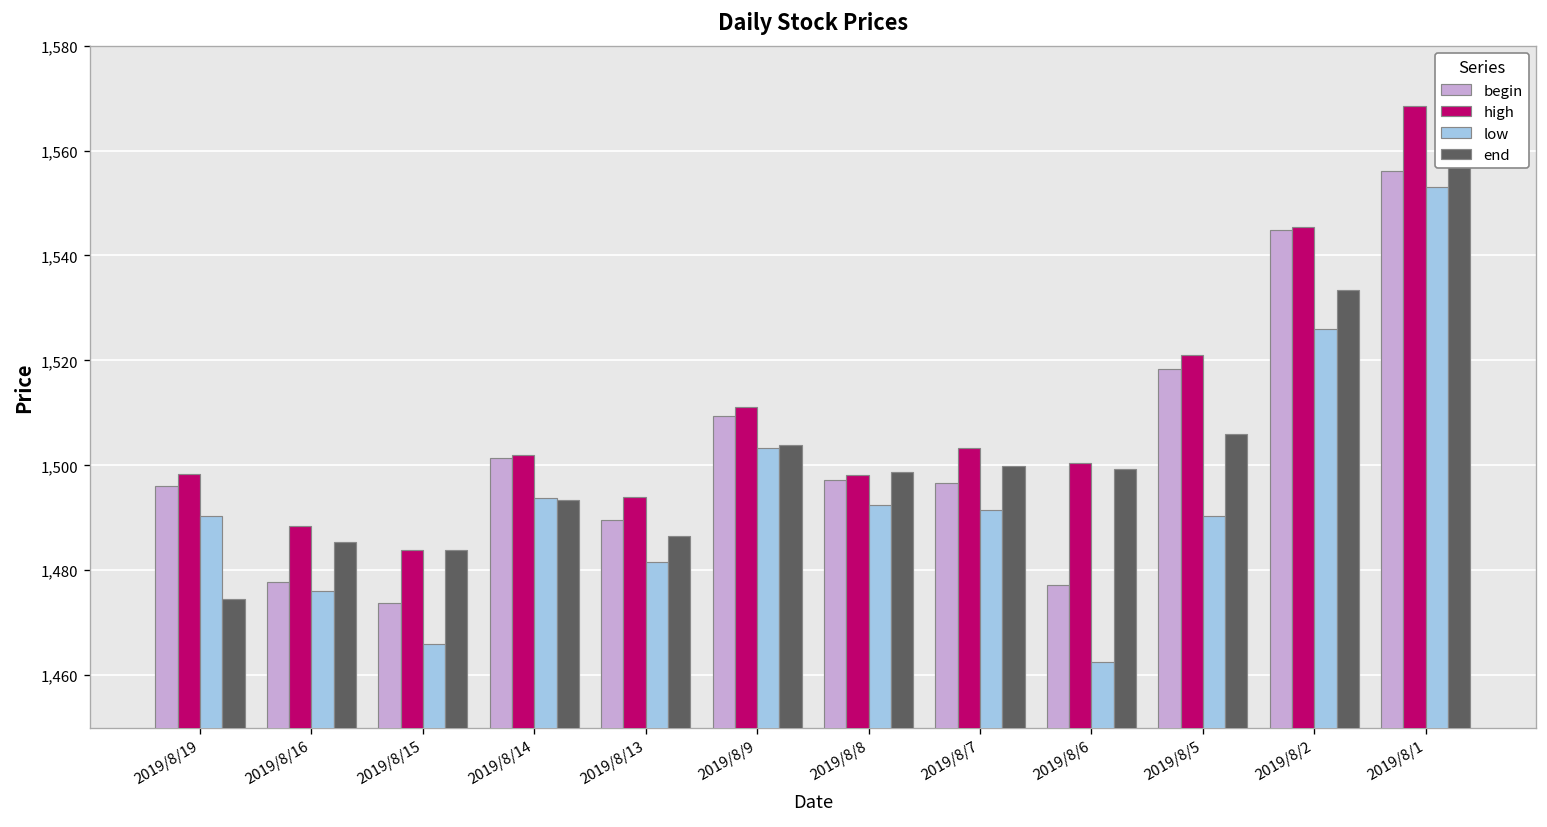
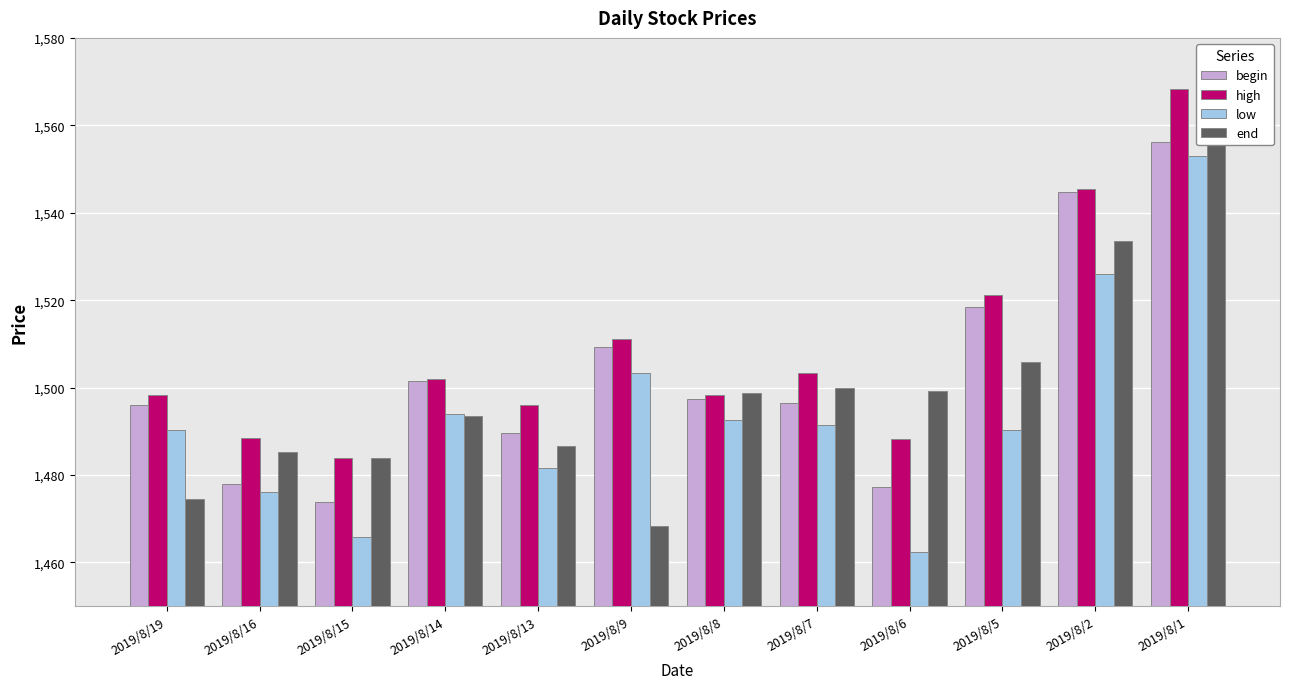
  {
    "high": {
      "2019/8/19": "1,498",
      "2019/8/16": "1,489",
      "2019/8/15": "1,484",
      "2019/8/14": "1,502",
-     "2019/8/13": "1,494",
+     "2019/8/13": "1,496",
      "2019/8/9": "1,511",
      "2019/8/8": "1,498",
      "2019/8/7": "1,503",
-     "2019/8/6": "1,500",
+     "2019/8/6": "1,488",
      "2019/8/5": "1,521",
      "2019/8/2": "1,545",
      "2019/8/1": "1,568"
    },
    "end": {
      "2019/8/19": "1,475",
      "2019/8/16": "1,485",
      "2019/8/15": "1,484",
      "2019/8/14": "1,493",
      "2019/8/13": "1,487",
-     "2019/8/9": "1,504",
+     "2019/8/9": "1,468",
      "2019/8/8": "1,499",
      "2019/8/7": "1,500",
      "2019/8/6": "1,499",
      "2019/8/5": "1,506",
      "2019/8/2": "1,533"
    }
  }
